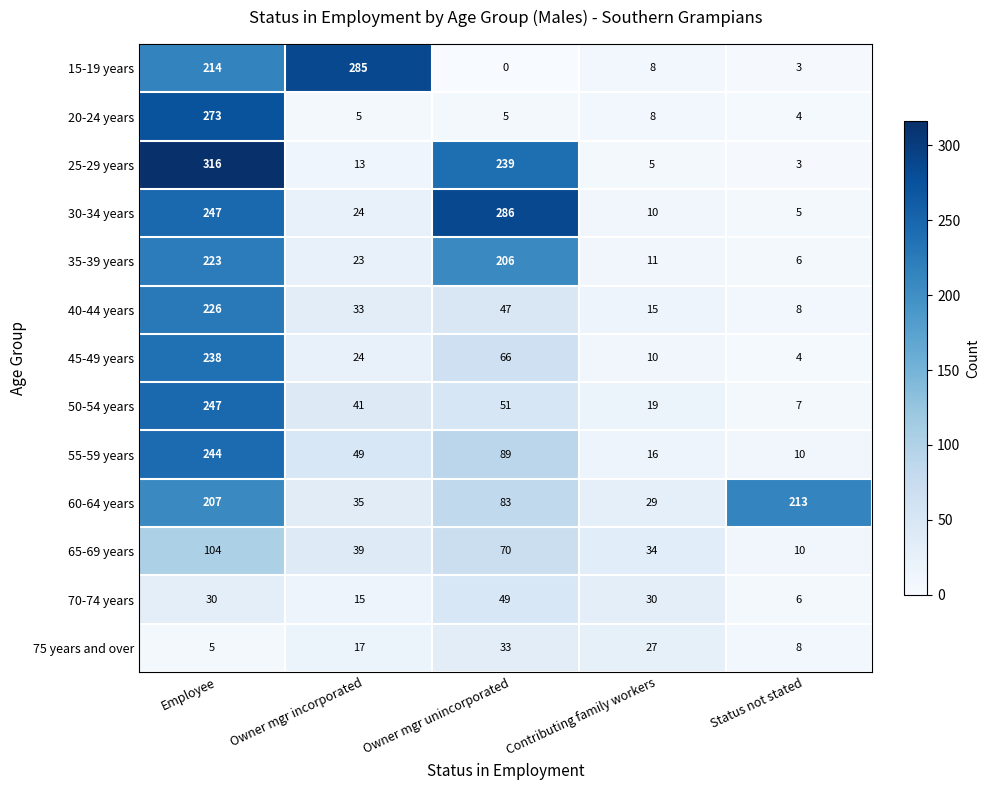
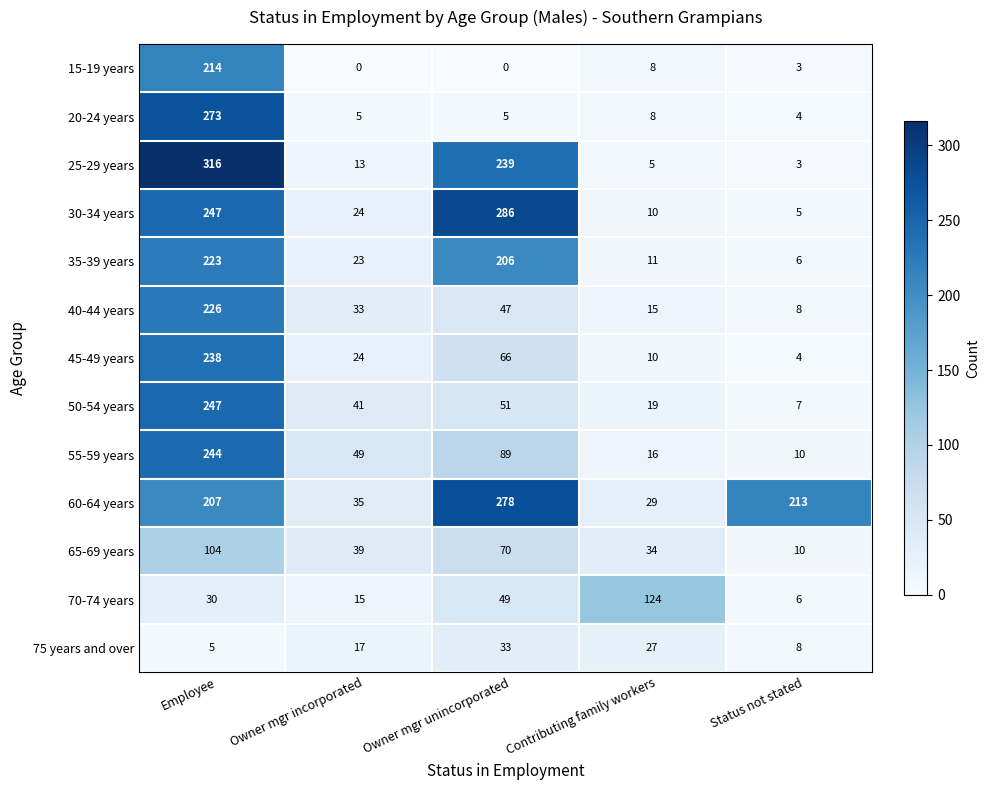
  {
    "15-19 years": {
      "Employee": 214,
-     "Owner mgr incorporated": 285,
+     "Owner mgr incorporated": 0,
      "Owner mgr unincorporated": 0,
      "Contributing family workers": 8,
      "Status not stated": 3
    },
    "20-24 years": {
      "Employee": 273,
      "Owner mgr incorporated": 5,
      "Owner mgr unincorporated": 5,
      "Contributing family workers": 8,
      "Status not stated": 4
    },
    "25-29 years": {
      "Employee": 316,
      "Owner mgr incorporated": 13,
      "Owner mgr unincorporated": 239,
      "Contributing family workers": 5,
      "Status not stated": 3
    },
    "30-34 years": {
      "Employee": 247,
      "Owner mgr incorporated": 24,
      "Owner mgr unincorporated": 286,
      "Contributing family workers": 10,
      "Status not stated": 5
    },
    "35-39 years": {
      "Employee": 223,
      "Owner mgr incorporated": 23,
      "Owner mgr unincorporated": 206,
      "Contributing family workers": 11,
      "Status not stated": 6
    },
    "40-44 years": {
      "Employee": 226,
      "Owner mgr incorporated": 33,
      "Owner mgr unincorporated": 47,
      "Contributing family workers": 15,
      "Status not stated": 8
    },
    "45-49 years": {
      "Employee": 238,
      "Owner mgr incorporated": 24,
      "Owner mgr unincorporated": 66,
      "Contributing family workers": 10,
      "Status not stated": 4
    },
    "50-54 years": {
      "Employee": 247,
      "Owner mgr incorporated": 41,
      "Owner mgr unincorporated": 51,
      "Contributing family workers": 19,
      "Status not stated": 7
    },
    "55-59 years": {
      "Employee": 244,
      "Owner mgr incorporated": 49,
      "Owner mgr unincorporated": 89,
      "Contributing family workers": 16,
      "Status not stated": 10
    },
    "60-64 years": {
      "Employee": 207,
      "Owner mgr incorporated": 35,
-     "Owner mgr unincorporated": 83,
+     "Owner mgr unincorporated": 278,
      "Contributing family workers": 29,
      "Status not stated": 213
    },
    "65-69 years": {
      "Employee": 104,
      "Owner mgr incorporated": 39,
      "Owner mgr unincorporated": 70,
      "Contributing family workers": 34,
      "Status not stated": 10
    },
    "70-74 years": {
      "Employee": 30,
      "Owner mgr incorporated": 15,
      "Owner mgr unincorporated": 49,
-     "Contributing family workers": 30,
+     "Contributing family workers": 124,
      "Status not stated": 6
    },
    "75 years and over": {
      "Employee": 5,
      "Owner mgr incorporated": 17,
      "Owner mgr unincorporated": 33,
      "Contributing family workers": 27,
      "Status not stated": 8
    }
  }
